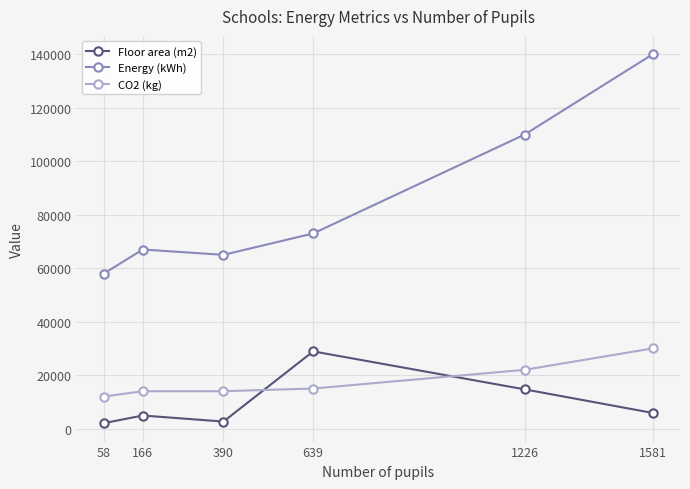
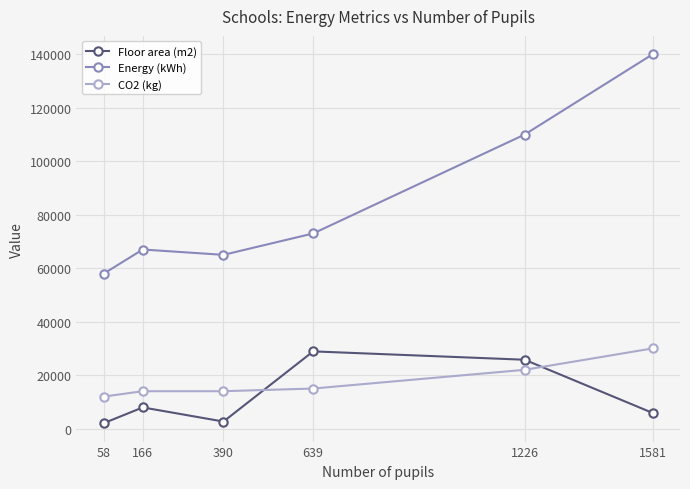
  {
    "Floor area (m2)": {
      "58": 2000,
-     "166": 5000,
+     "166": 8000,
      "390": 3000,
      "639": 29000,
-     "1226": 15000,
+     "1226": 26000,
      "1581": 6000
    }
  }
